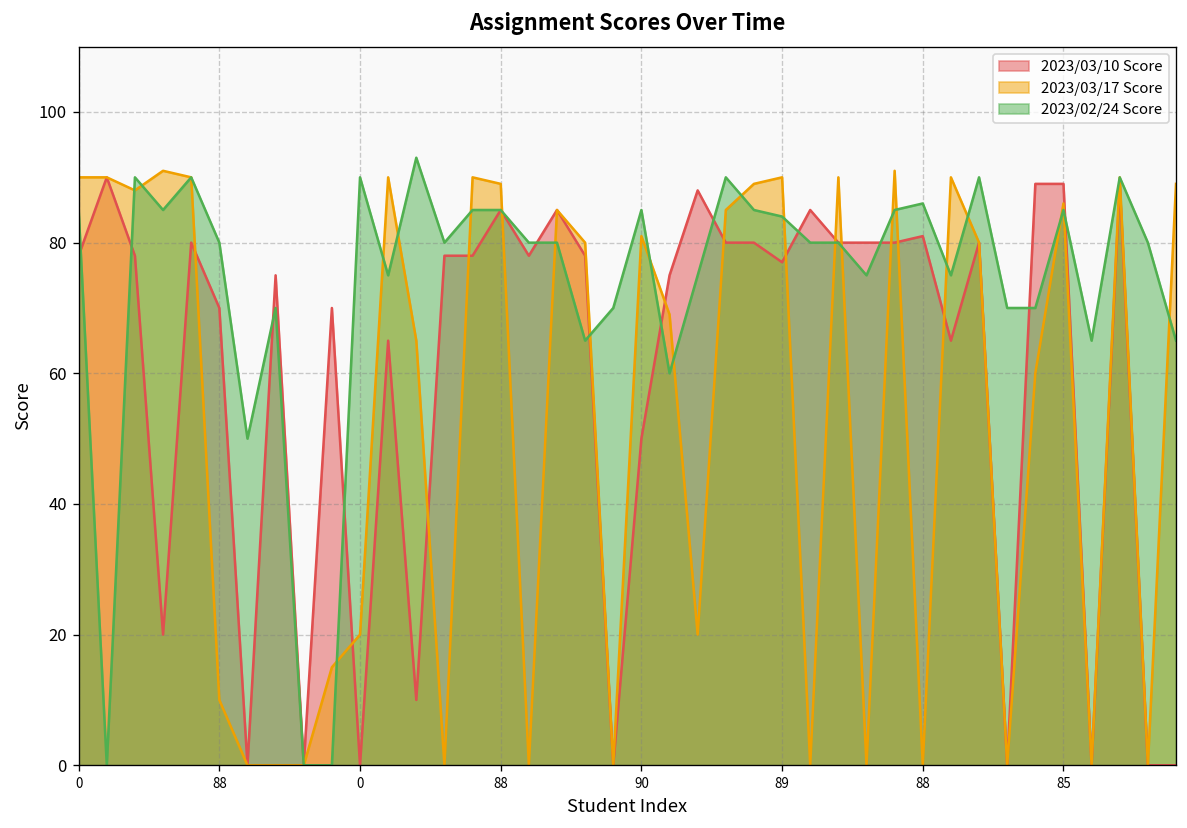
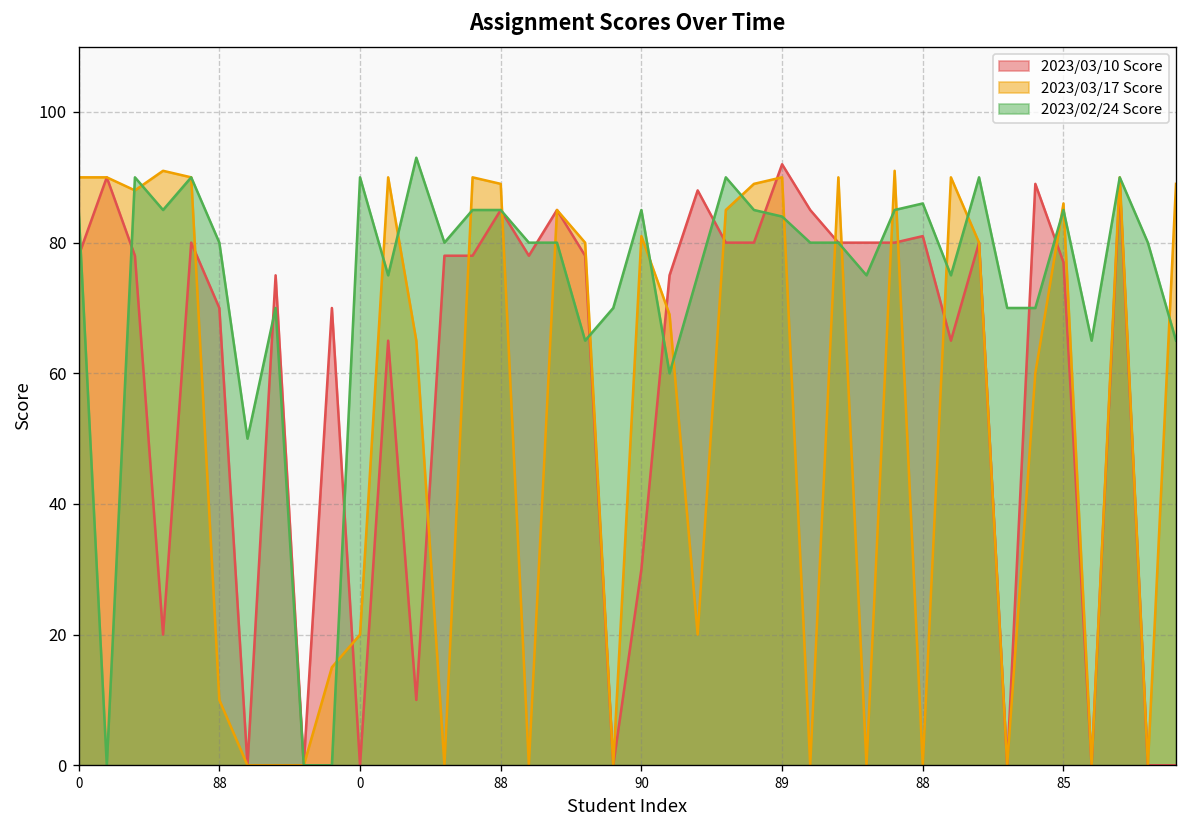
  {
    "2023/03/10 Score": {
-     "90": 50,
-     "89": 77,
-     "85": 89
+     "90": 30,
+     "89": 92,
+     "85": 77
    },
    "2023/03/17 Score": {
      "90": 81,
      "89": 90,
      "85": 86
    },
    "2023/02/24 Score": {
      "90": 85,
      "89": 84,
      "85": 85
    }
  }
